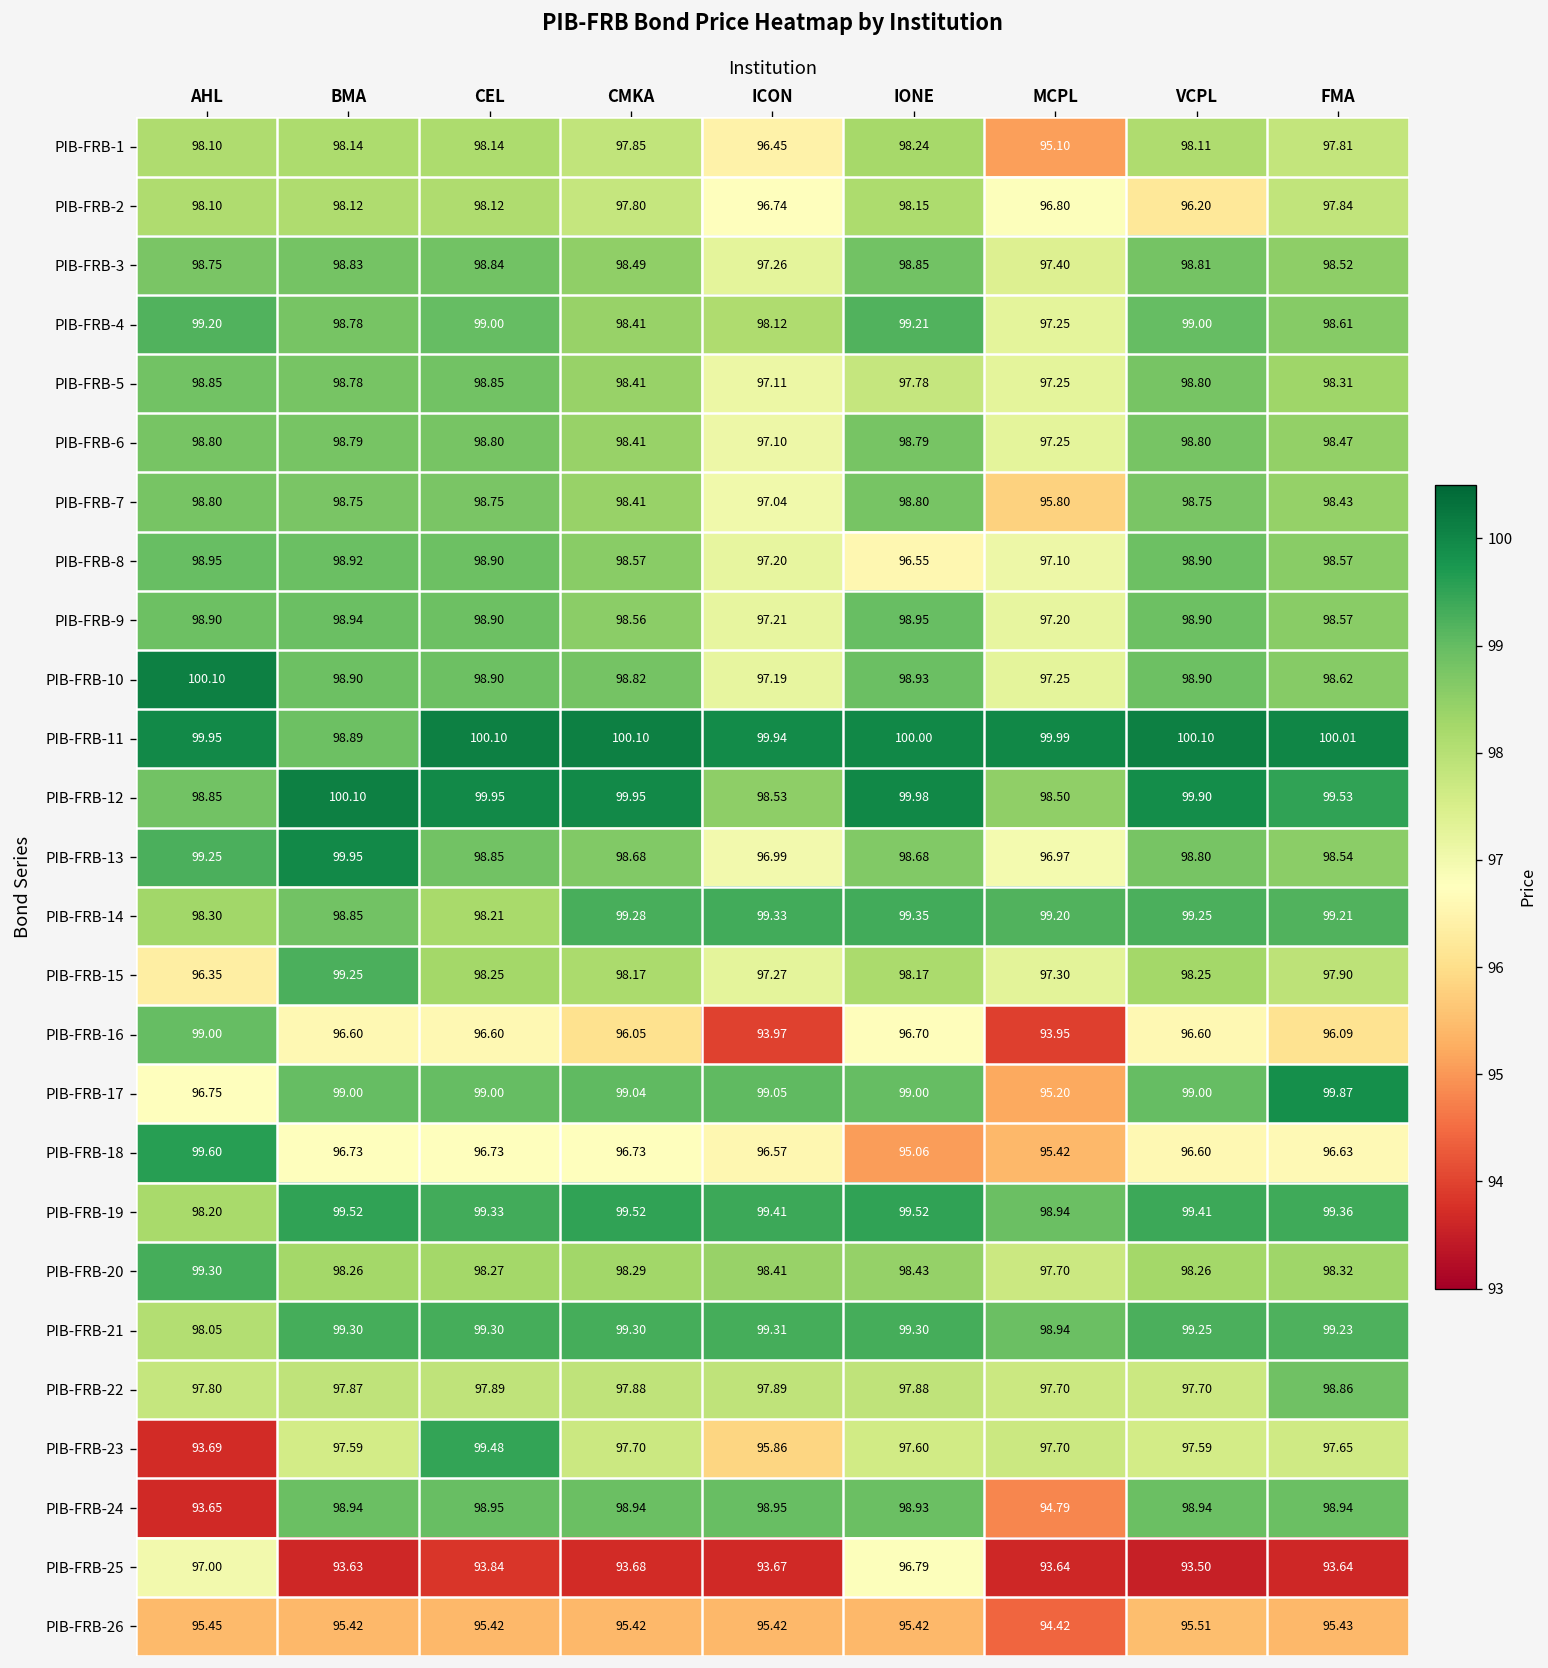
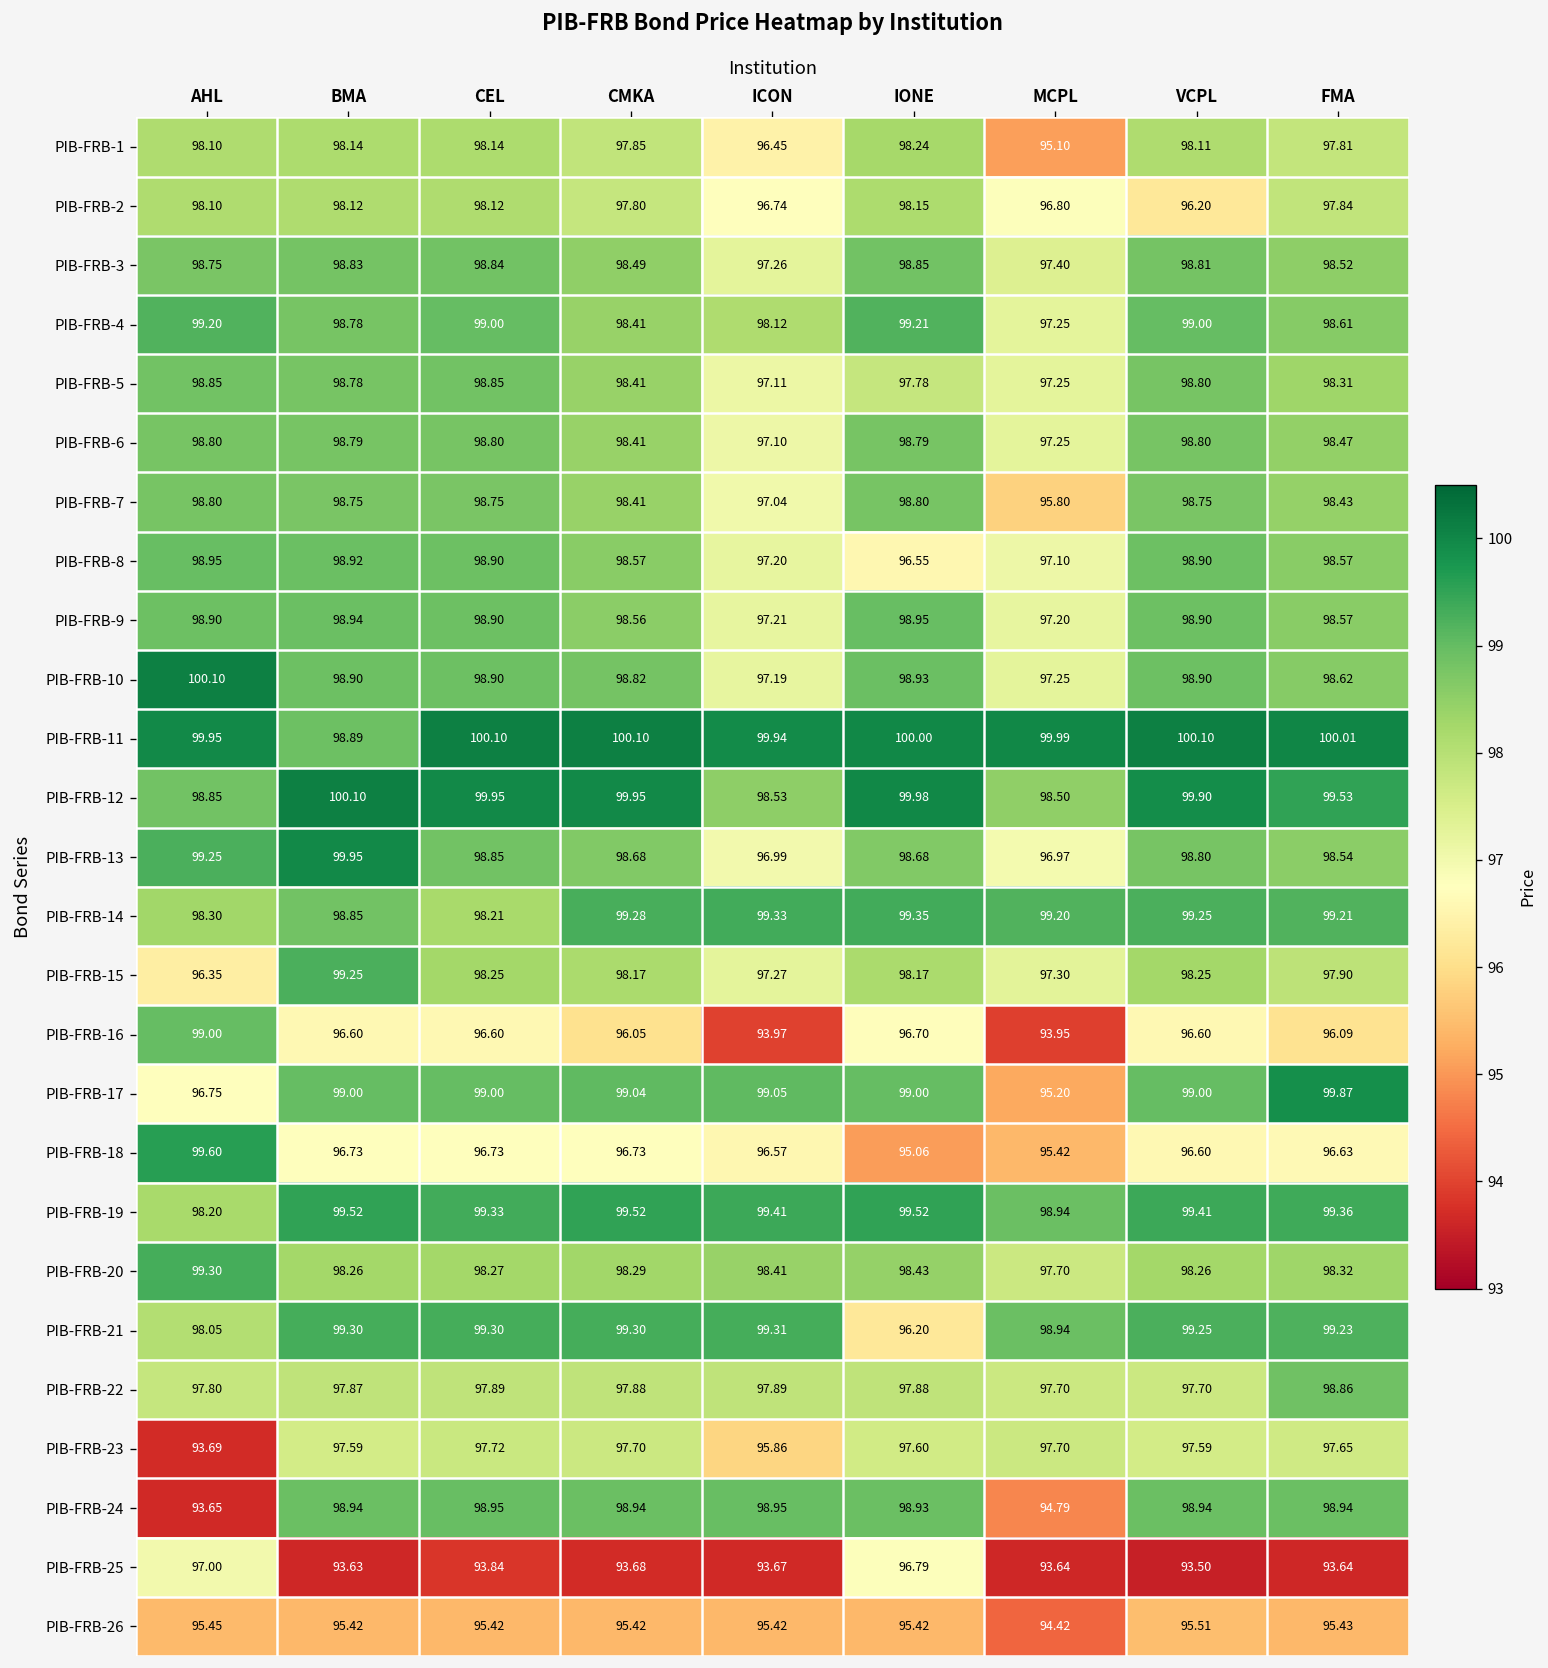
  {
    "PIB-FRB-21": {
      "AHL": 98.05,
      "BMA": 99.30,
      "CEL": 99.30,
      "CMKA": 99.30,
      "ICON": 99.31,
-     "IONE": 99.30,
+     "IONE": 96.20,
      "MCPL": 98.94,
      "VCPL": 99.25,
      "FMA": 99.23
    },
    "PIB-FRB-23": {
      "AHL": 93.69,
      "BMA": 97.59,
-     "CEL": 99.48,
+     "CEL": 97.72,
      "CMKA": 97.70,
      "ICON": 95.86,
      "IONE": 97.60,
      "MCPL": 97.70,
      "VCPL": 97.59,
      "FMA": 97.65
    }
  }
